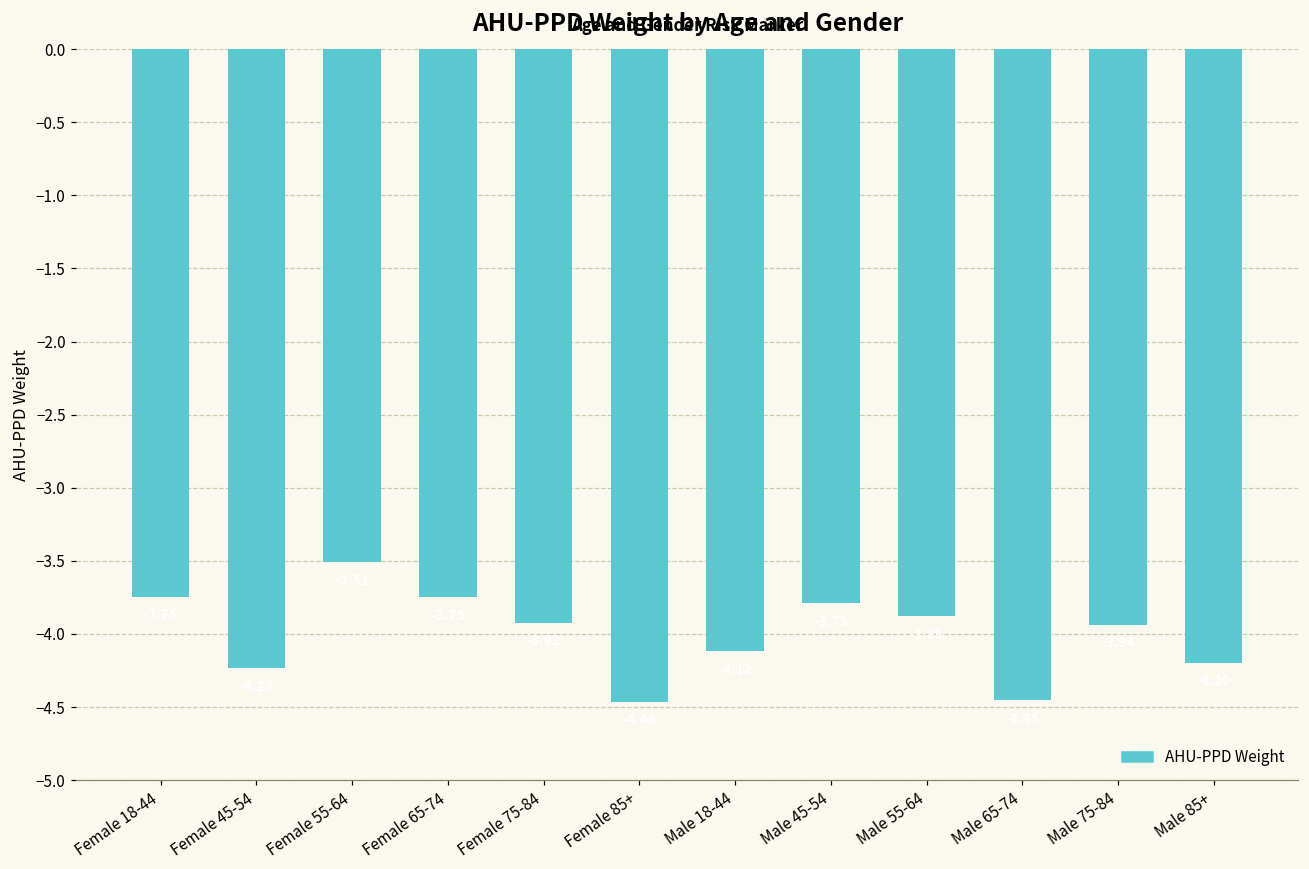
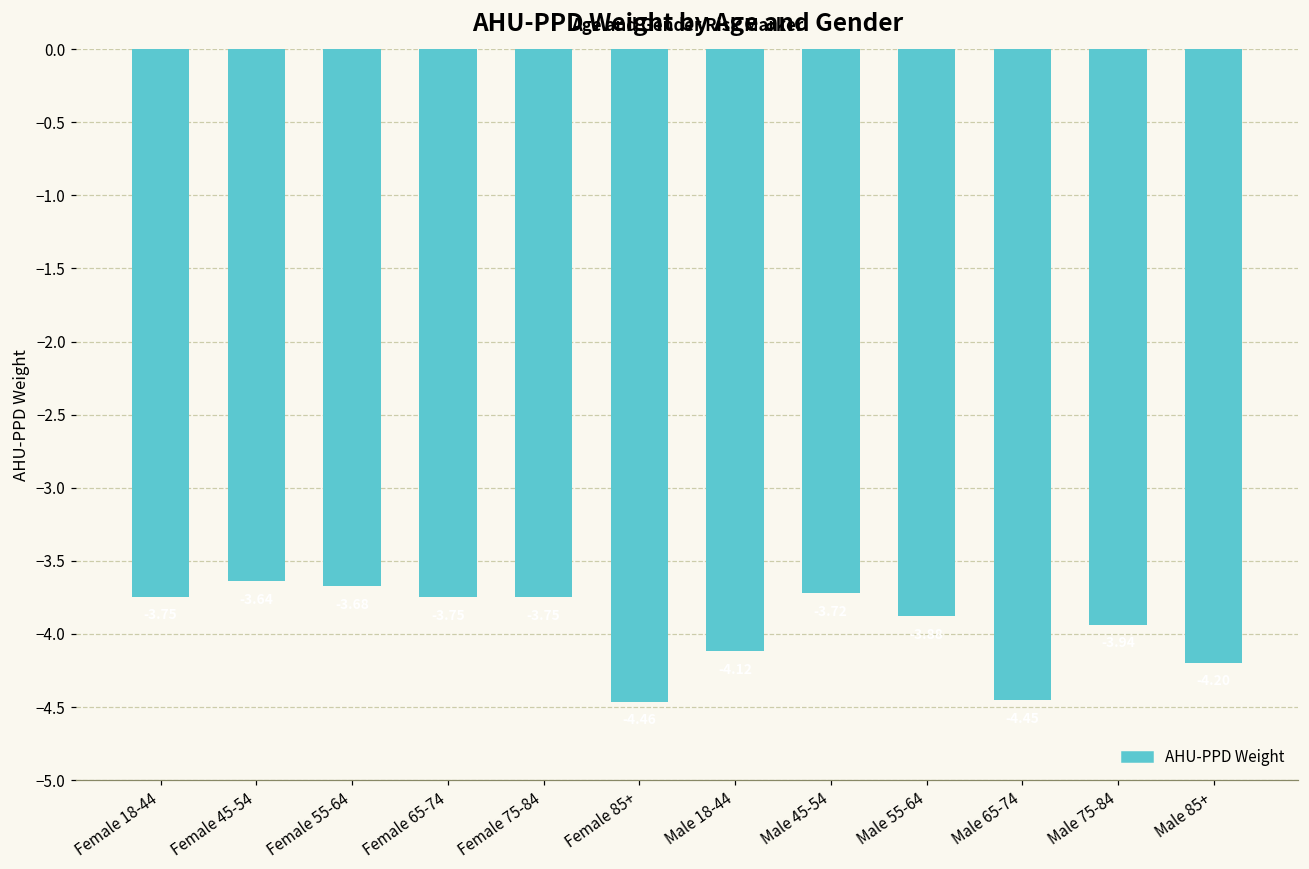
  {
    "Female 18-44": -3.75,
-   "Female 45-54": -4.23,
-   "Female 55-64": -3.51,
+   "Female 45-54": -3.64,
+   "Female 55-64": -3.68,
    "Female 65-74": -3.75,
-   "Female 75-84": -3.92,
+   "Female 75-84": -3.75,
    "Female 85+": -4.46,
    "Male 18-44": -4.12,
-   "Male 45-54": -3.79,
+   "Male 45-54": -3.72,
    "Male 55-64": -3.88,
    "Male 65-74": -4.45,
    "Male 75-84": -3.94,
    "Male 85+": -4.20
  }
